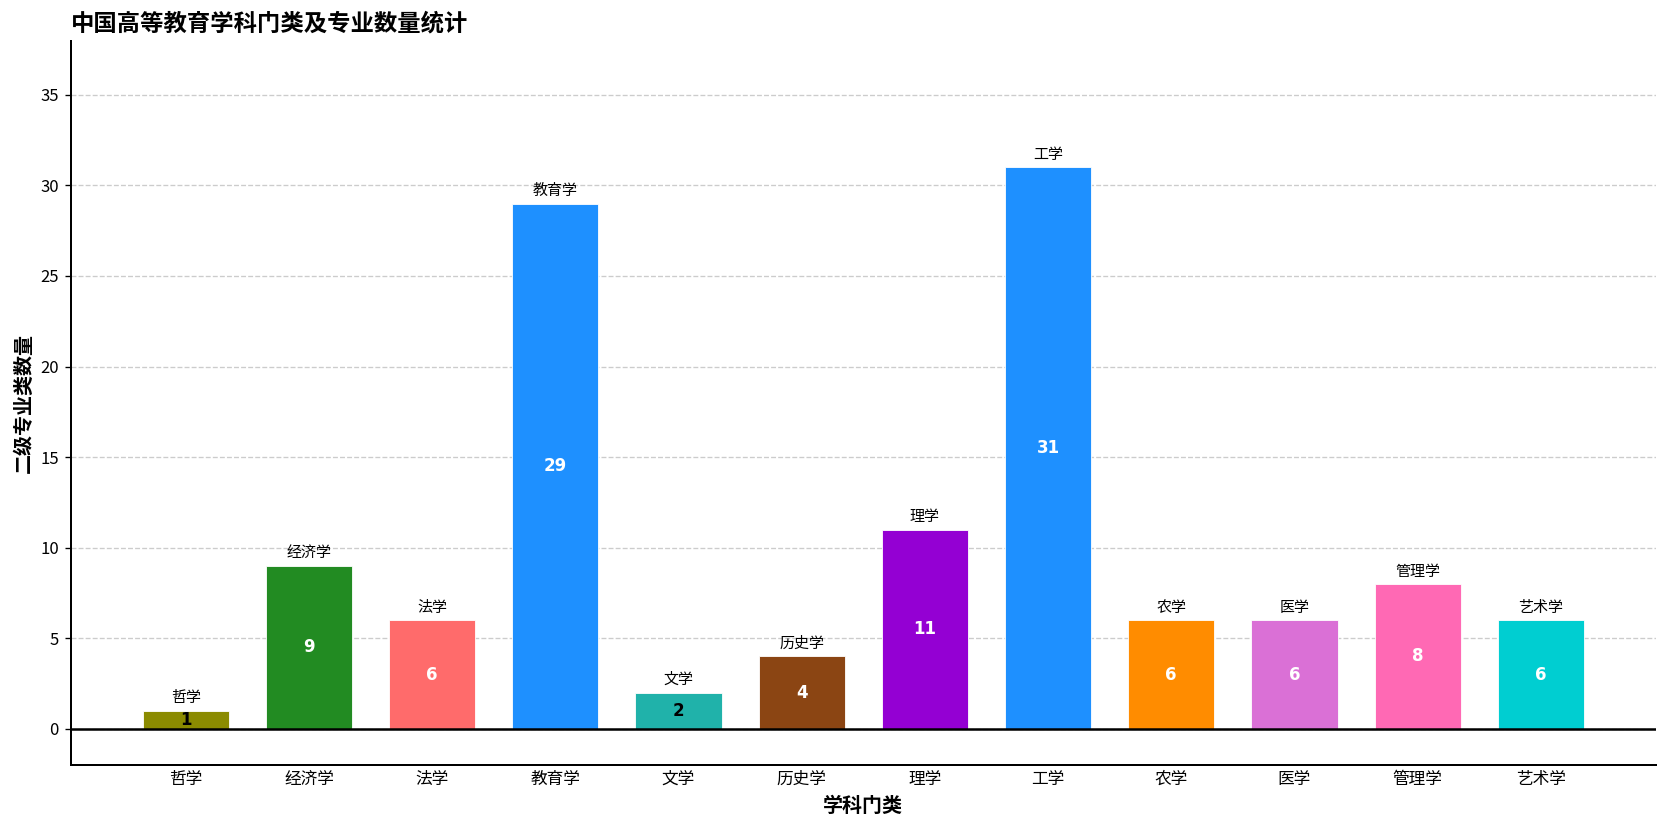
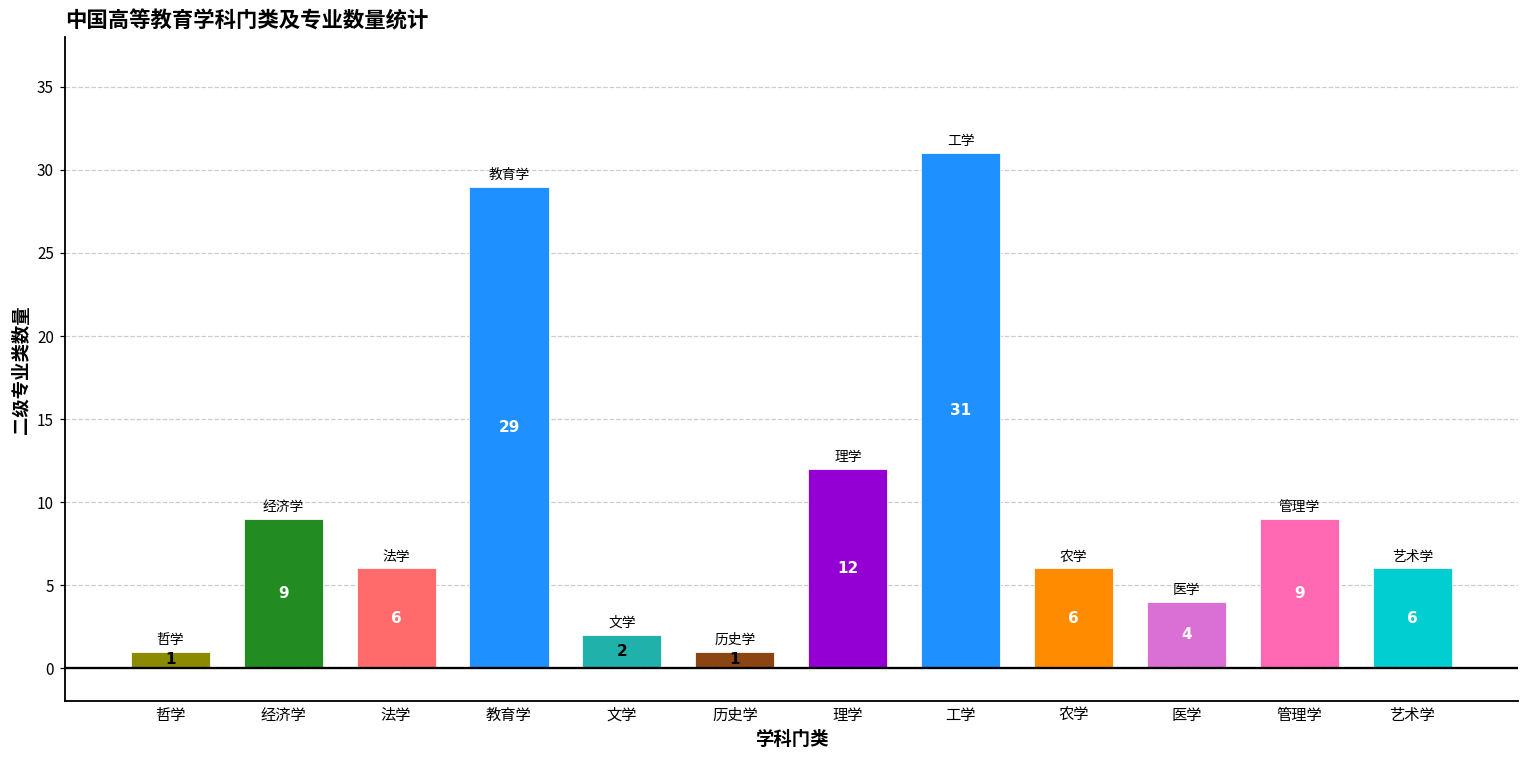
  {
    "哲学": 1,
    "经济学": 9,
    "法学": 6,
    "教育学": 29,
    "文学": 2,
-   "历史学": 4,
-   "理学": 11,
+   "历史学": 1,
+   "理学": 12,
    "工学": 31,
    "农学": 6,
-   "医学": 6,
-   "管理学": 8,
+   "医学": 4,
+   "管理学": 9,
    "艺术学": 6
  }
